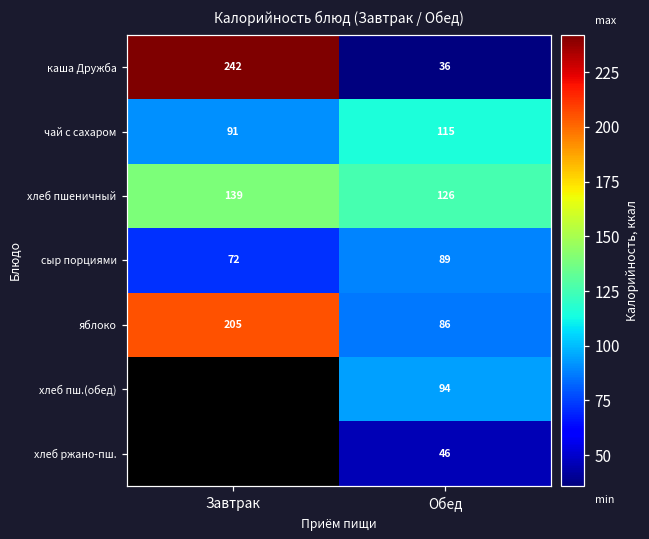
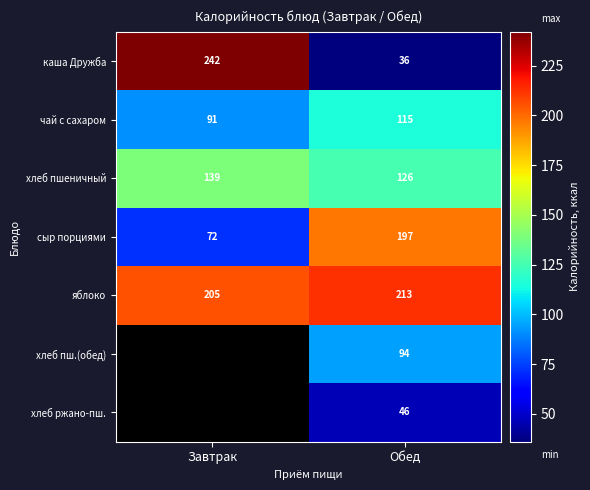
  {
    "каша Дружба": {
      "Завтрак": 242,
      "Обед": 36
    },
    "чай с сахаром": {
      "Завтрак": 91,
      "Обед": 115
    },
    "хлеб пшеничный": {
      "Завтрак": 139,
      "Обед": 126
    },
    "сыр порциями": {
      "Завтрак": 72,
-     "Обед": 89
+     "Обед": 197
    },
    "яблоко": {
      "Завтрак": 205,
-     "Обед": 86
+     "Обед": 213
    },
    "хлеб пш.(обед)": {
      "Обед": 94
    },
    "хлеб ржано-пш.": {
      "Обед": 46
    }
  }
